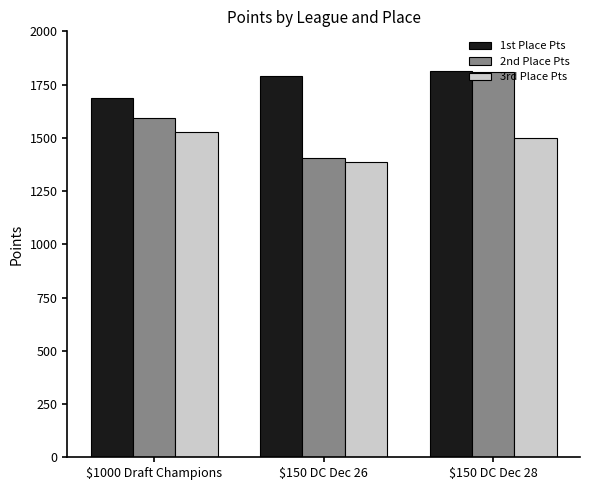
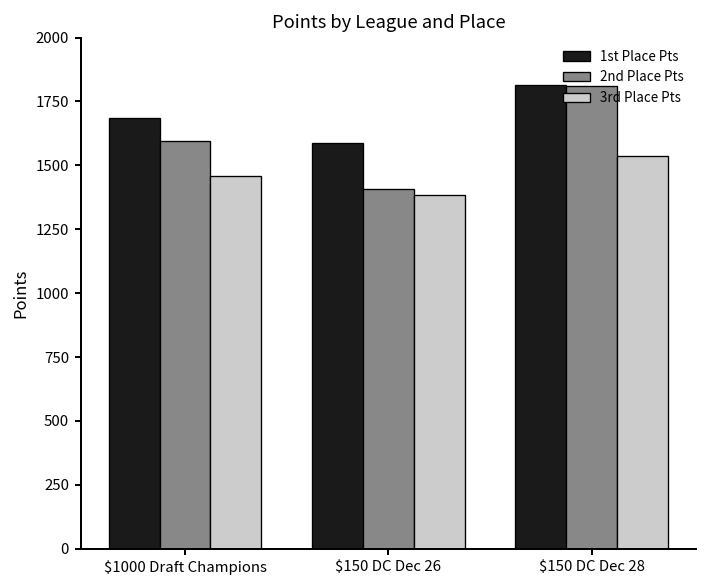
  {
    "1st Place Pts": {
      "$1000 Draft Champions": 1690,
-     "$150 DC Dec 26": 1790,
+     "$150 DC Dec 26": 1590,
      "$150 DC Dec 28": 1820
    },
    "2nd Place Pts": {
      "$1000 Draft Champions": 1590,
      "$150 DC Dec 26": 1410,
      "$150 DC Dec 28": 1810
    },
    "3rd Place Pts": {
-     "$1000 Draft Champions": 1530,
+     "$1000 Draft Champions": 1460,
      "$150 DC Dec 26": 1380,
-     "$150 DC Dec 28": 1500
+     "$150 DC Dec 28": 1540
    }
  }
